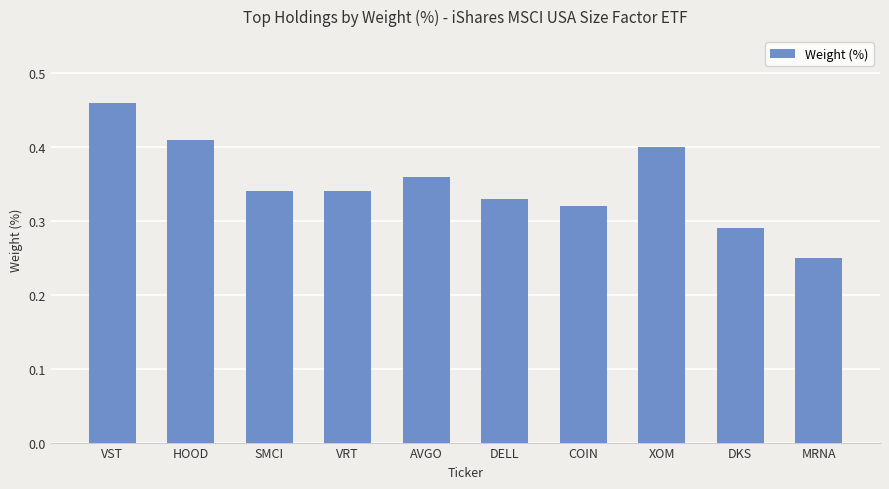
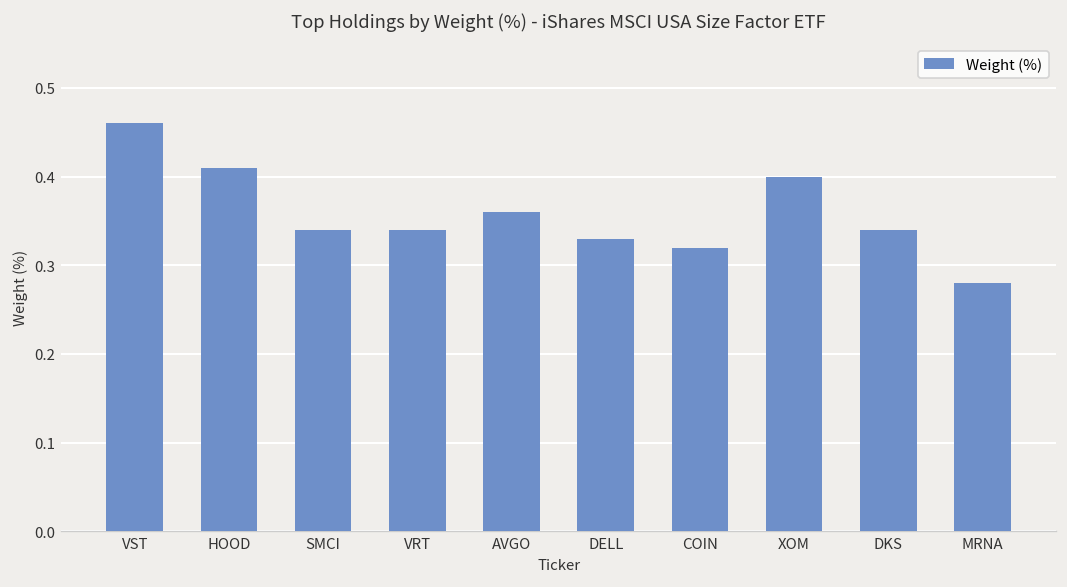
  {
    "VST": 0.46,
    "HOOD": 0.41,
    "SMCI": 0.34,
    "VRT": 0.34,
    "AVGO": 0.36,
    "DELL": 0.33,
    "COIN": 0.32,
    "XOM": 0.40,
-   "DKS": 0.29,
-   "MRNA": 0.25
+   "DKS": 0.34,
+   "MRNA": 0.28
  }
